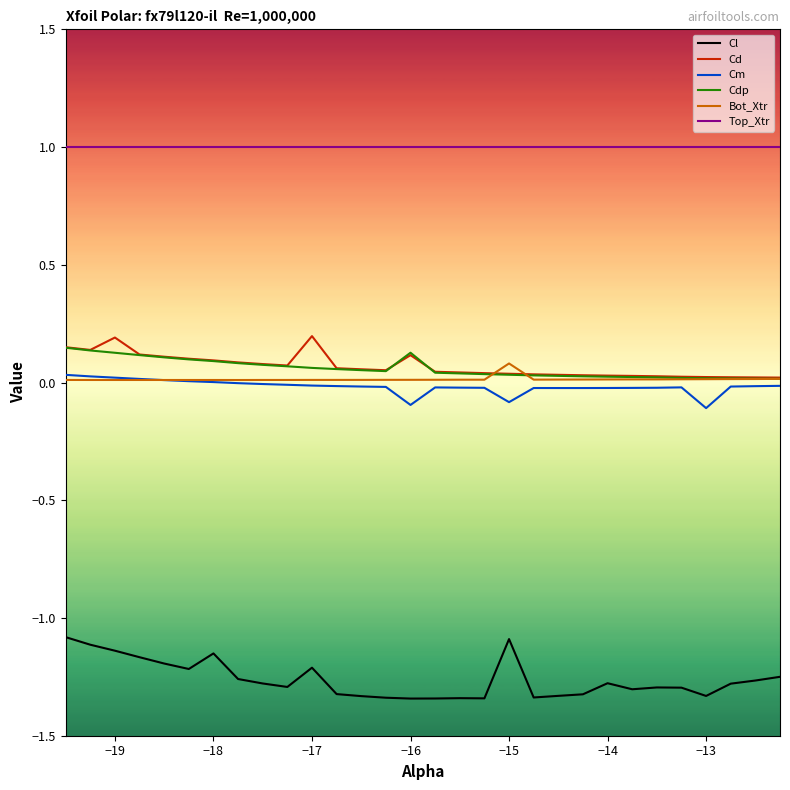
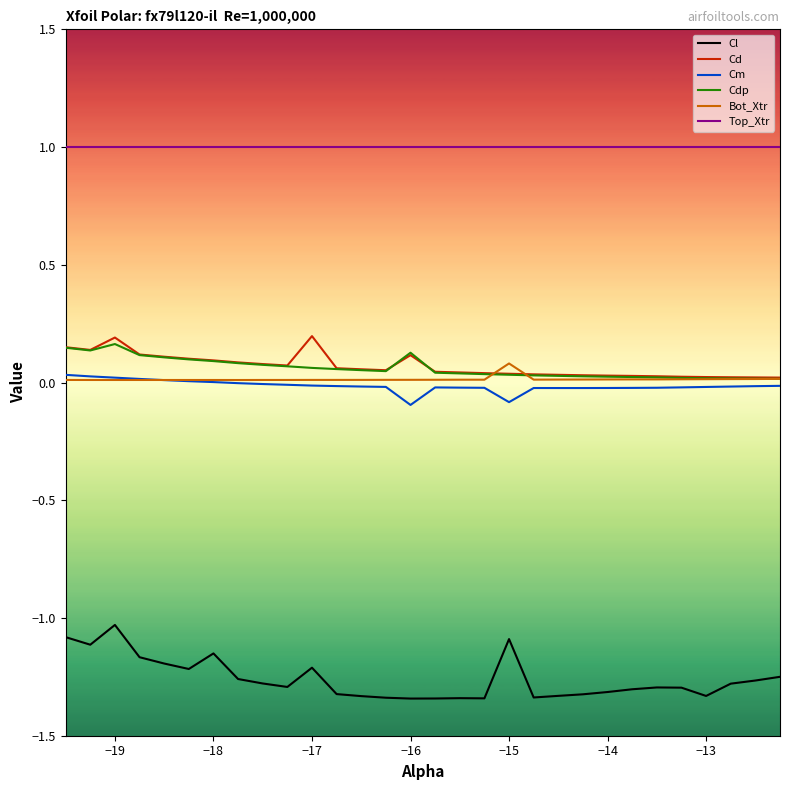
  {
    "Cl": {
-     "−19": -1.14,
+     "−19": -1.03,
      "−18": -1.15,
      "−17": -1.21,
      "−16": -1.34,
      "−15": -1.09,
-     "−14": -1.28,
+     "−14": -1.31,
      "−13": -1.33
    },
    "Cd": {
      "−19": 0.19,
      "−17": 0.20
    },
    "Cm": {
      "−17": -0.01,
      "−16": -0.10,
      "−15": -0.08,
      "−14": -0.02,
-     "−13": -0.11
+     "−13": -0.02
    },
    "Cdp": {
-     "−19": 0.13,
+     "−19": 0.16,
      "−17": 0.06
    },
    "Bot_Xtr": {
      "−17": 0.01,
      "−16": 0.01,
      "−15": 0.08,
      "−14": 0.01
    },
    "Top_Xtr": {
      "−19": 1.00,
      "−18": 1.00,
      "−17": 1.00,
      "−16": 1.00,
      "−15": 1.00,
      "−14": 1.00,
      "−13": 1.00
    }
  }
